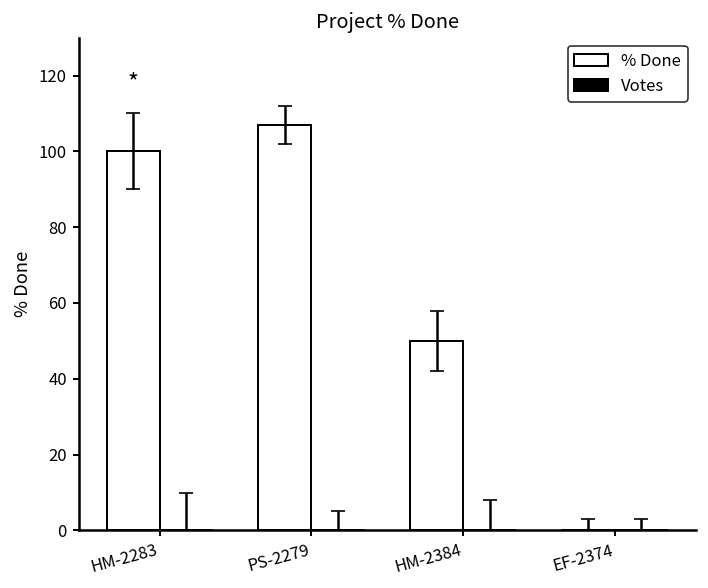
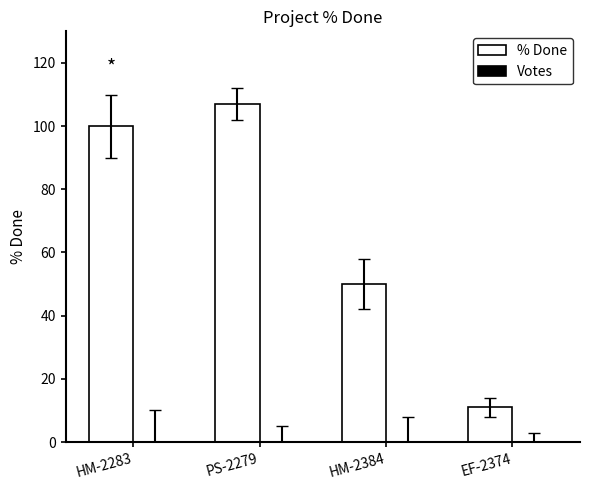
  {
    "% Done": {
      "HM-2283": 100,
      "PS-2279": 107,
      "HM-2384": 50,
-     "EF-2374": 0
+     "EF-2374": 11
    },
    "Votes": {
      "HM-2283": 0,
      "PS-2279": 0,
      "HM-2384": 0,
      "EF-2374": 0
    }
  }
